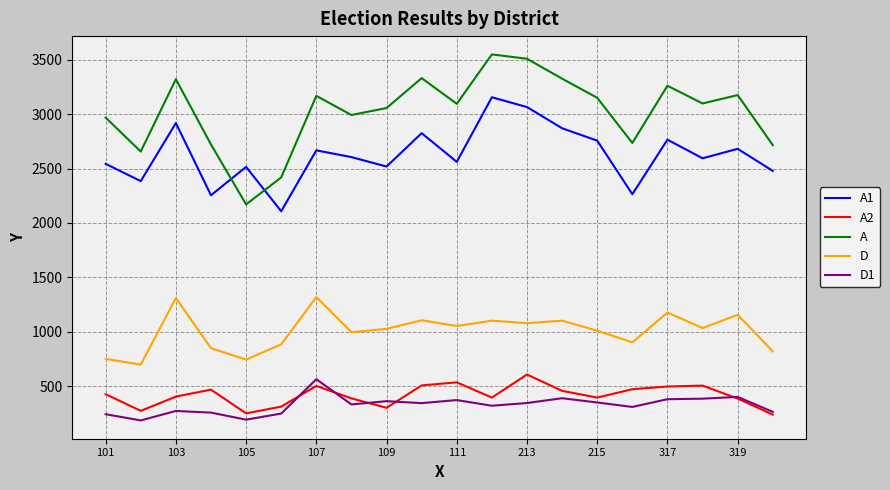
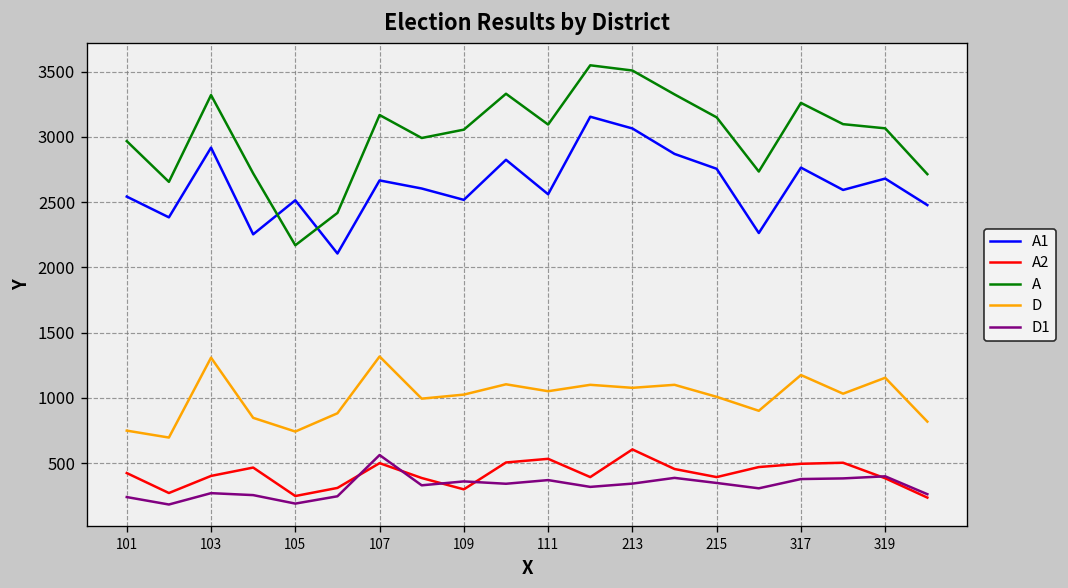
  {
    "A1": {
      "101": 2540,
      "103": 2920,
      "105": 2520,
      "107": 2670,
      "109": 2520,
      "111": 2560,
      "213": 3070,
      "215": 2760,
      "317": 2770,
      "319": 2680
    },
    "A2": {
      "101": 430,
      "103": 400,
      "105": 250,
      "107": 500,
      "109": 300,
      "111": 530,
      "213": 610,
      "215": 390,
      "317": 500
    },
    "A": {
      "101": 2970,
      "103": 3320,
      "105": 2170,
      "107": 3170,
      "109": 3060,
      "111": 3100,
      "213": 3510,
      "215": 3150,
      "317": 3260,
-     "319": 3180
+     "319": 3070
    },
    "D": {
      "101": 750,
      "103": 1310,
      "105": 740,
      "107": 1320,
      "109": 1030,
      "111": 1050,
      "213": 1080,
      "215": 1010,
      "317": 1180,
      "319": 1160
    },
    "D1": {
      "101": 240,
      "103": 270,
      "105": 190,
      "107": 560,
      "109": 360,
      "111": 370,
      "213": 340,
      "215": 350,
      "317": 380
    }
  }
